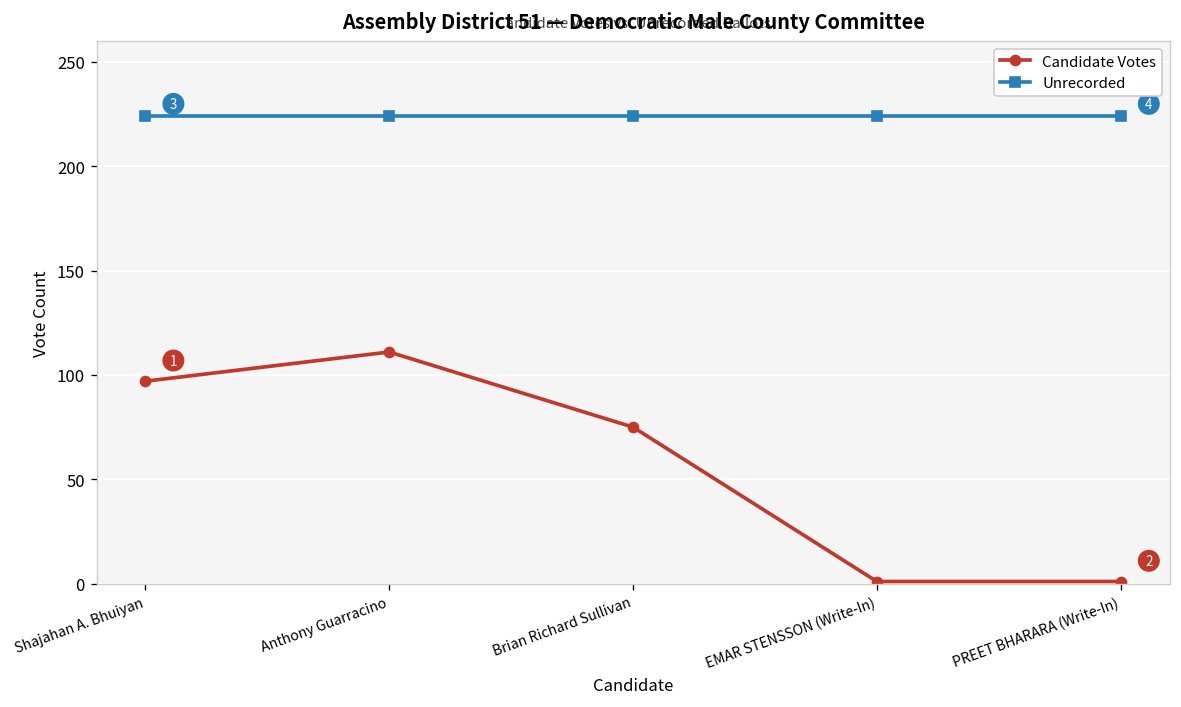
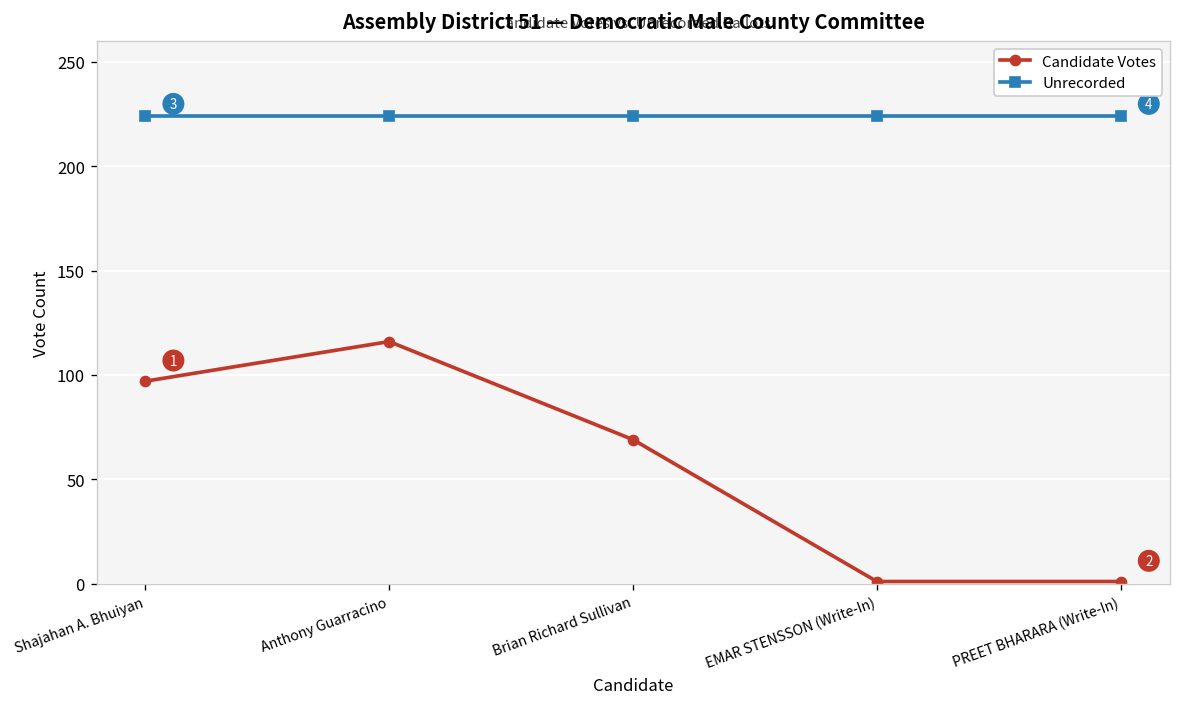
  {
    "Candidate Votes": {
-     "Anthony Guarracino": 111,
-     "Brian Richard Sullivan": 75,
+     "Anthony Guarracino": 116,
+     "Brian Richard Sullivan": 69,
      "EMAR STENSSON (Write-In)": 1
    },
    "Unrecorded": {
      "Anthony Guarracino": 224,
      "Brian Richard Sullivan": 224,
      "EMAR STENSSON (Write-In)": 224
    }
  }
